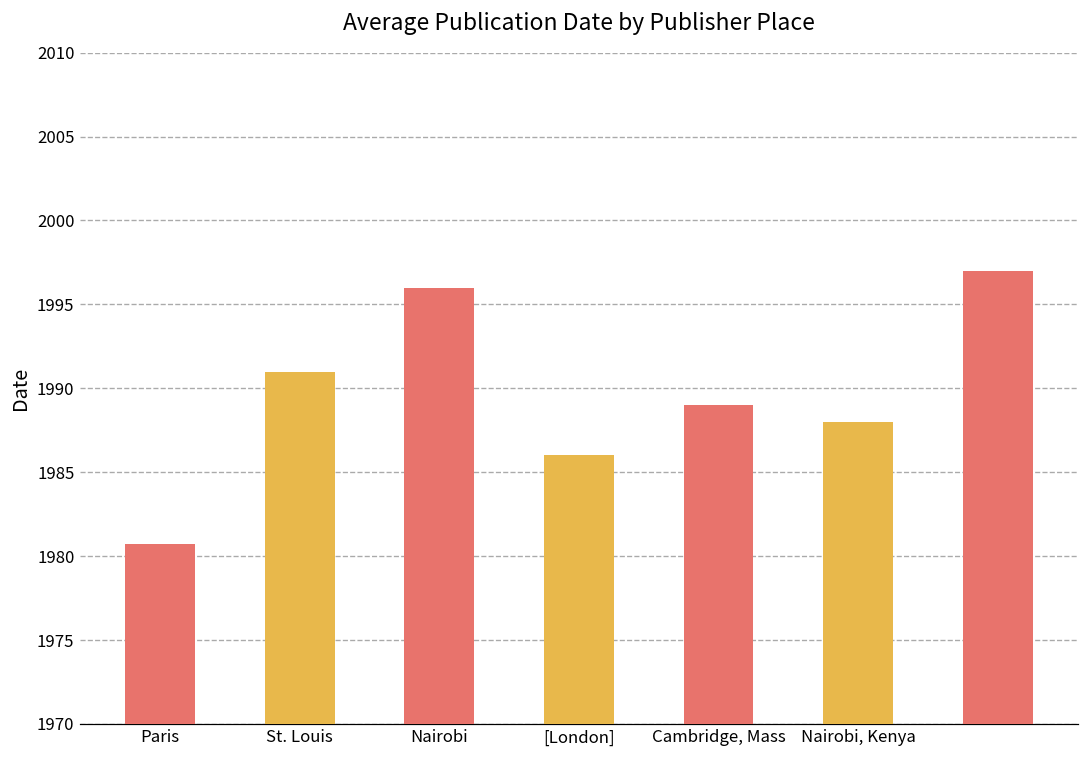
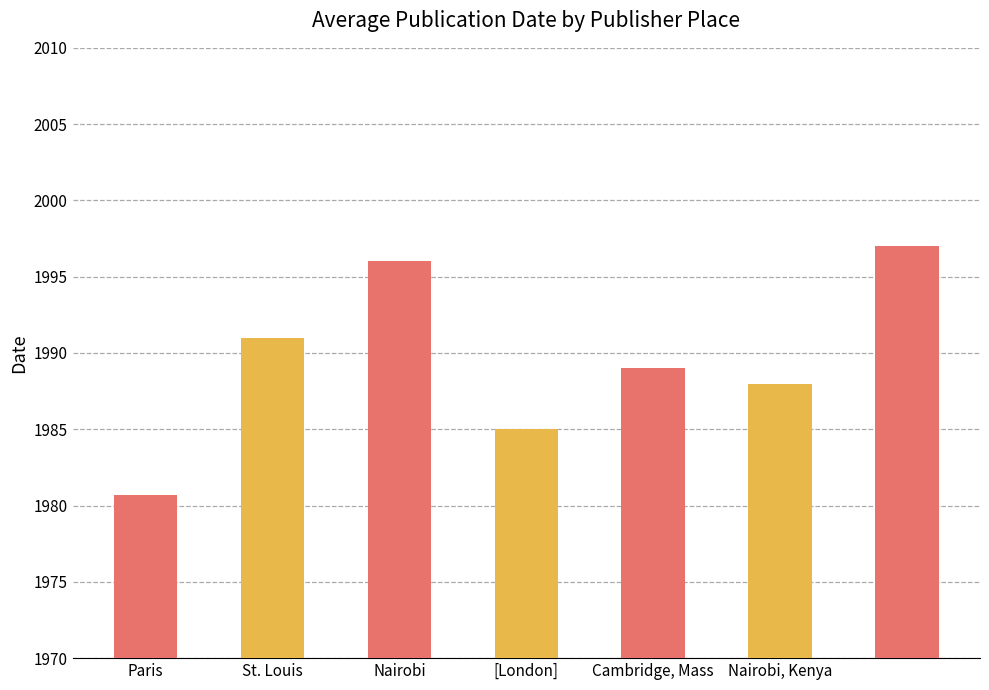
  {
    "Paris": 1980.7,
    "St. Louis": 1991,
    "Nairobi": 1996,
-   "[London]": 1986,
+   "[London]": 1985,
    "Cambridge, Mass": 1989,
    "Nairobi, Kenya": 1988
  }
